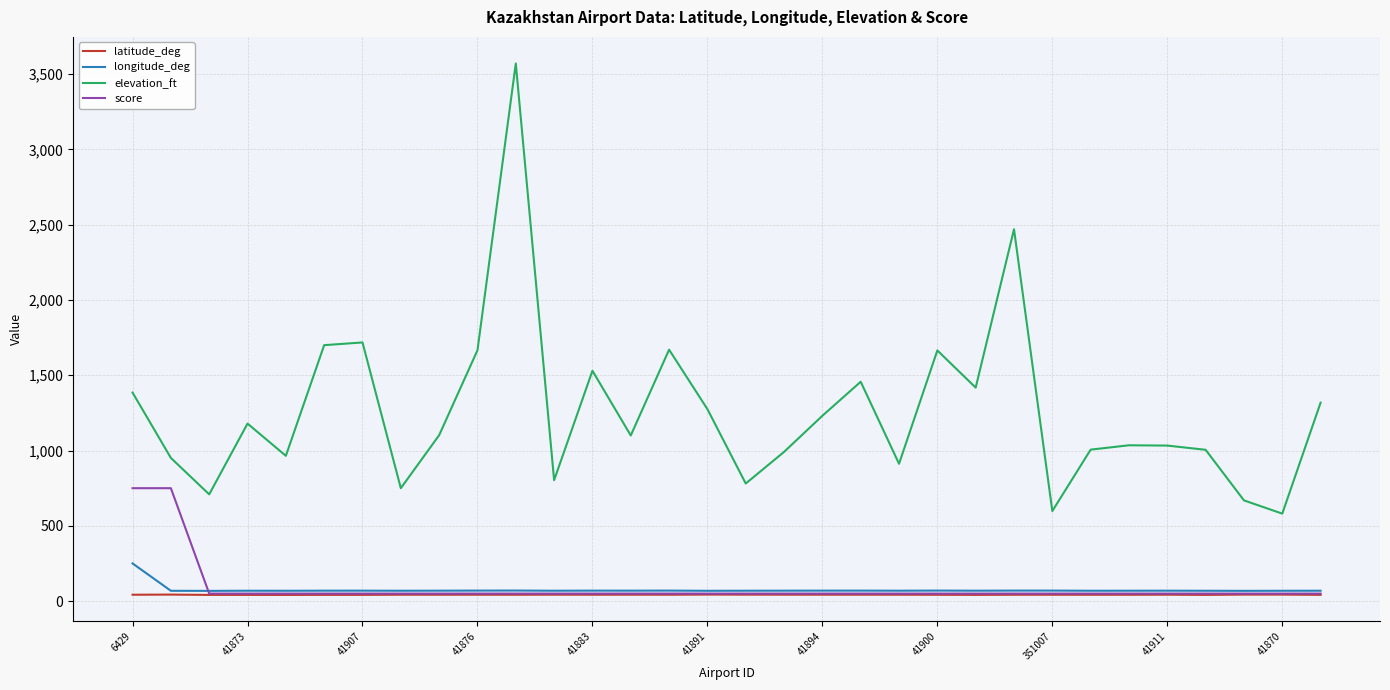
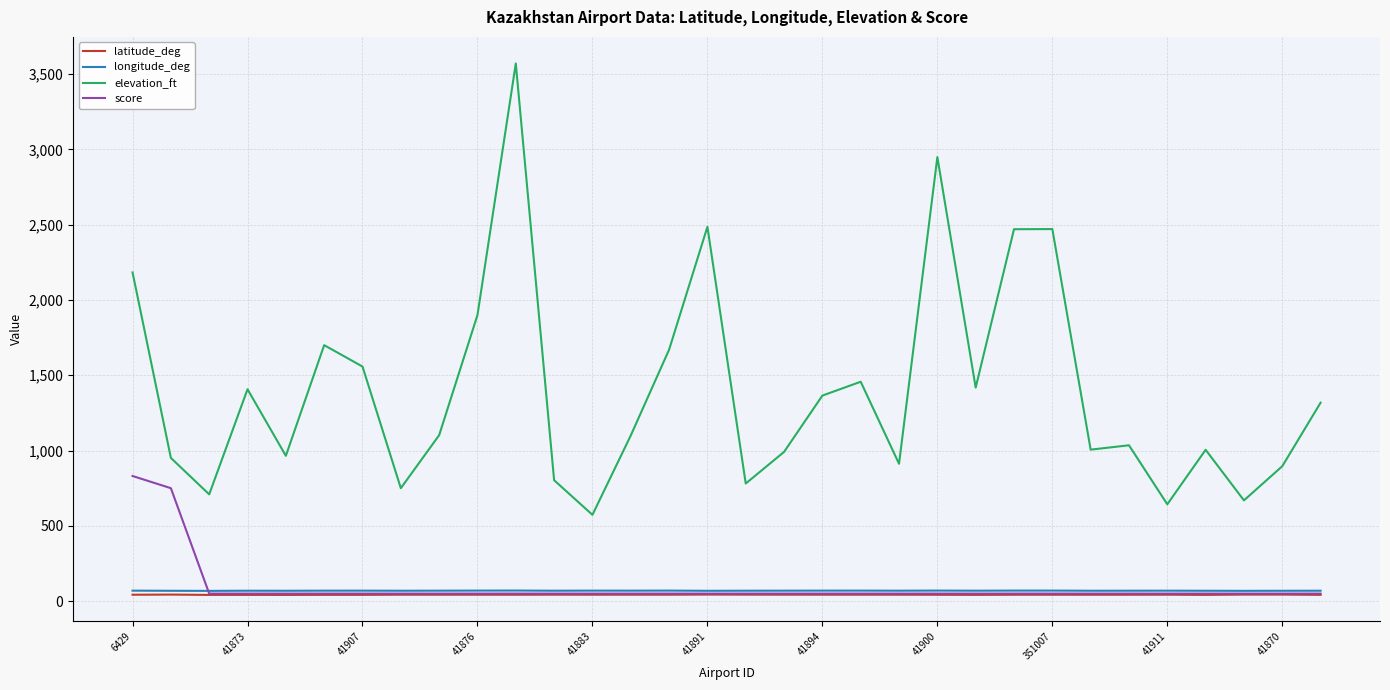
  {
    "latitude_deg": {
      "6429": "40"
    },
    "longitude_deg": {
-     "6429": "250",
+     "6429": "70",
      "41873": "70",
      "41907": "70",
      "41876": "70",
      "41883": "70",
      "41891": "70",
      "41894": "70",
      "41900": "70",
      "351007": "70",
      "41911": "70",
      "41870": "70"
    },
    "elevation_ft": {
-     "6429": "1,390",
-     "41873": "1,180",
-     "41907": "1,720",
-     "41876": "1,670",
-     "41883": "1,530",
-     "41891": "1,280",
-     "41894": "1,230",
-     "41900": "1,670",
-     "351007": "600",
-     "41911": "1,030",
-     "41870": "580"
+     "6429": "2,180",
+     "41873": "1,410",
+     "41907": "1,560",
+     "41876": "1,900",
+     "41883": "570",
+     "41891": "2,490",
+     "41894": "1,370",
+     "41900": "2,950",
+     "351007": "2,470",
+     "41911": "640",
+     "41870": "900"
    },
    "score": {
-     "6429": "750"
+     "6429": "830"
    }
  }
